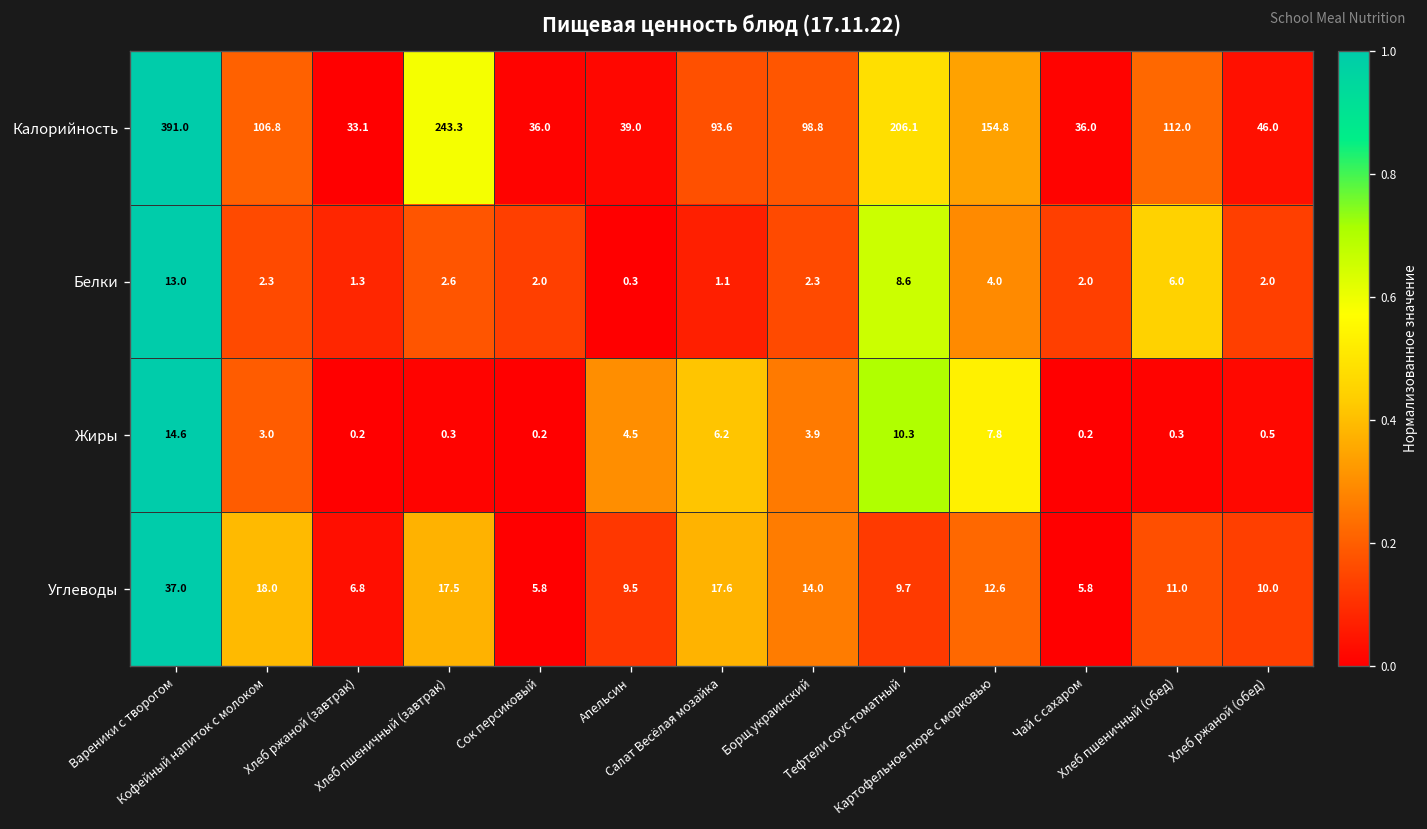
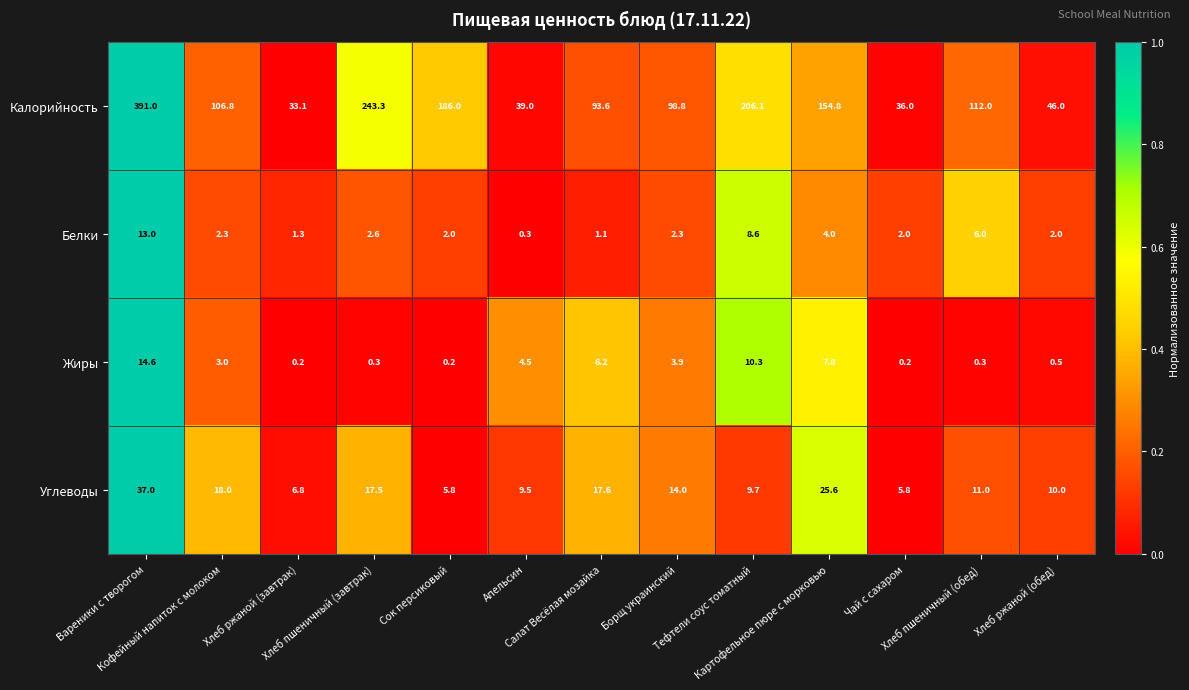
  {
    "Калорийность": {
      "Вареники с творогом": 391.0,
      "Кофейный напиток с молоком": 106.8,
      "Хлеб ржаной (завтрак)": 33.1,
      "Хлеб пшеничный (завтрак)": 243.3,
-     "Сок персиковый": 36.0,
+     "Сок персиковый": 186.0,
      "Апельсин": 39.0,
      "Салат Весёлая мозайка": 93.6,
      "Борщ украинский": 98.8,
      "Тефтели соус томатный": 206.1,
      "Картофельное пюре с морковью": 154.8,
      "Чай с сахаром": 36.0,
      "Хлеб пшеничный (обед)": 112.0,
      "Хлеб ржаной (обед)": 46.0
    },
    "Белки": {
      "Вареники с творогом": 13.0,
      "Кофейный напиток с молоком": 2.3,
      "Хлеб ржаной (завтрак)": 1.3,
      "Хлеб пшеничный (завтрак)": 2.6,
      "Сок персиковый": 2.0,
      "Апельсин": 0.3,
      "Салат Весёлая мозайка": 1.1,
      "Борщ украинский": 2.3,
      "Тефтели соус томатный": 8.6,
      "Картофельное пюре с морковью": 4.0,
      "Чай с сахаром": 2.0,
      "Хлеб пшеничный (обед)": 6.0,
      "Хлеб ржаной (обед)": 2.0
    },
    "Жиры": {
      "Вареники с творогом": 14.6,
      "Кофейный напиток с молоком": 3.0,
      "Хлеб ржаной (завтрак)": 0.2,
      "Хлеб пшеничный (завтрак)": 0.3,
      "Сок персиковый": 0.2,
      "Апельсин": 4.5,
      "Салат Весёлая мозайка": 6.2,
      "Борщ украинский": 3.9,
      "Тефтели соус томатный": 10.3,
      "Картофельное пюре с морковью": 7.8,
      "Чай с сахаром": 0.2,
      "Хлеб пшеничный (обед)": 0.3,
      "Хлеб ржаной (обед)": 0.5
    },
    "Углеводы": {
      "Вареники с творогом": 37.0,
      "Кофейный напиток с молоком": 18.0,
      "Хлеб ржаной (завтрак)": 6.8,
      "Хлеб пшеничный (завтрак)": 17.5,
      "Сок персиковый": 5.8,
      "Апельсин": 9.5,
      "Салат Весёлая мозайка": 17.6,
      "Борщ украинский": 14.0,
      "Тефтели соус томатный": 9.7,
-     "Картофельное пюре с морковью": 12.6,
+     "Картофельное пюре с морковью": 25.6,
      "Чай с сахаром": 5.8,
      "Хлеб пшеничный (обед)": 11.0,
      "Хлеб ржаной (обед)": 10.0
    }
  }
